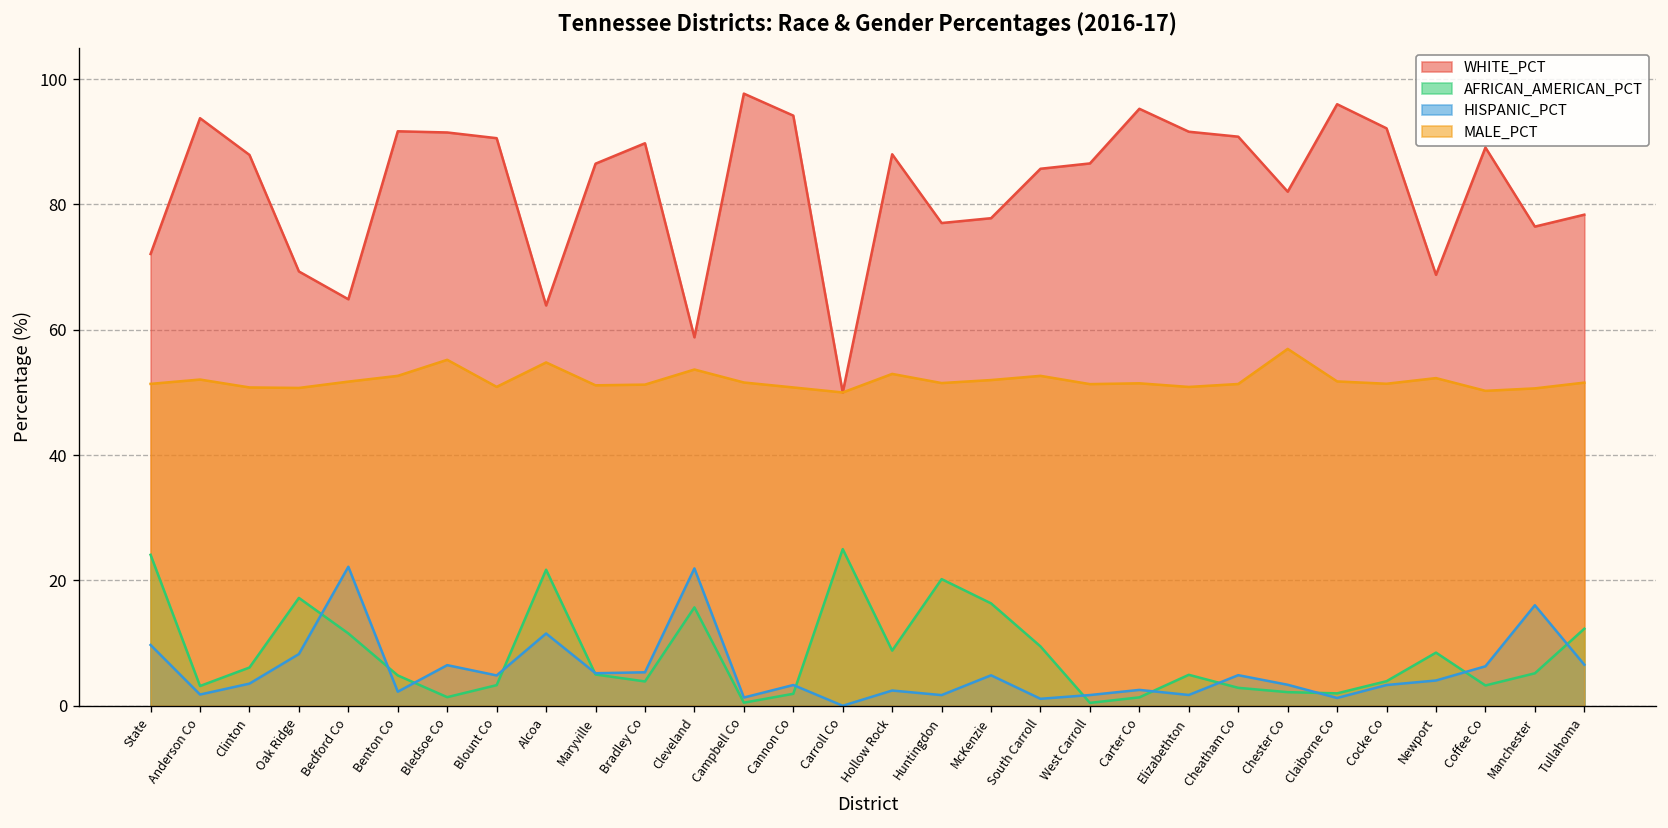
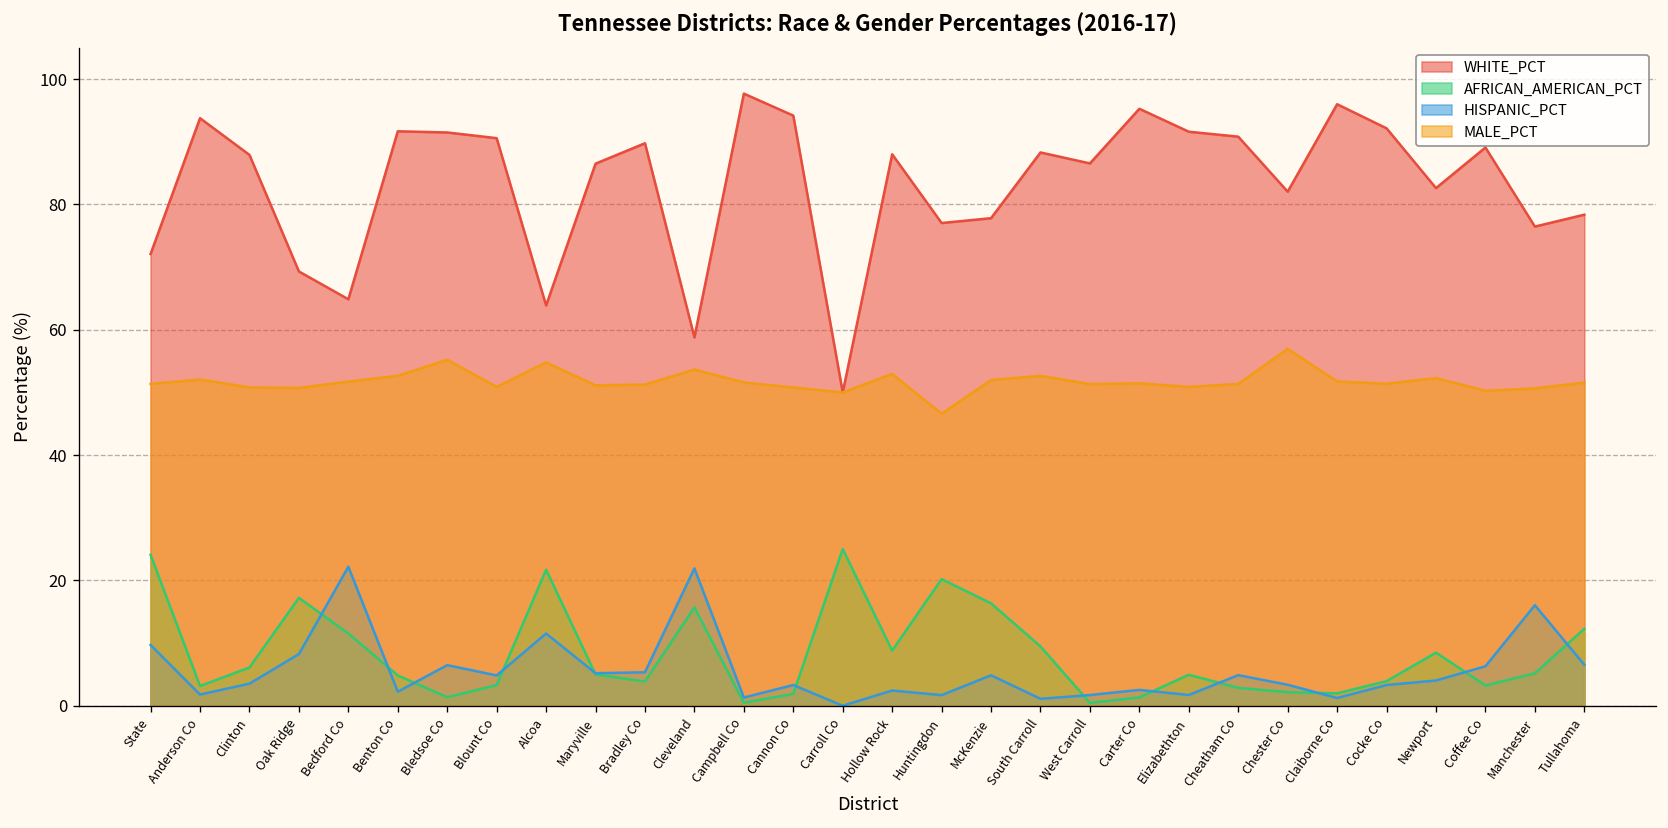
  {
    "WHITE_PCT": {
      "State": 72,
      "Anderson Co": 94,
      "Clinton": 88,
      "Oak Ridge": 69,
      "Bedford Co": 65,
      "Benton Co": 92,
      "Bledsoe Co": 91,
      "Blount Co": 91,
      "Alcoa": 64,
      "Maryville": 87,
      "Bradley Co": 90,
      "Cleveland": 59,
      "Campbell Co": 98,
      "Cannon Co": 94,
      "Hollow Rock": 88,
      "Huntingdon": 77,
      "McKenzie": 78,
-     "South Carroll": 86,
+     "South Carroll": 88,
      "West Carroll": 87,
      "Carter Co": 95,
      "Elizabethton": 92,
      "Cheatham Co": 91,
      "Chester Co": 82,
      "Claiborne Co": 96,
      "Cocke Co": 92,
-     "Newport": 69,
+     "Newport": 83,
      "Manchester": 76,
      "Tullahoma": 78
    },
    "AFRICAN_AMERICAN_PCT": {
      "State": 24,
      "Anderson Co": 3,
      "Clinton": 6,
      "Oak Ridge": 17,
      "Bedford Co": 12,
      "Benton Co": 5,
      "Bledsoe Co": 1,
      "Blount Co": 3,
      "Alcoa": 22,
      "Bradley Co": 4,
      "Cleveland": 16,
      "Campbell Co": 0,
      "Cannon Co": 2,
      "Carroll Co": 25,
      "Hollow Rock": 9,
      "Huntingdon": 20,
      "McKenzie": 16,
      "South Carroll": 9,
      "West Carroll": 0,
      "Carter Co": 1,
      "Elizabethton": 5,
      "Cheatham Co": 3,
      "Chester Co": 2,
      "Claiborne Co": 2,
      "Cocke Co": 4,
      "Newport": 8,
      "Coffee Co": 3,
      "Manchester": 5,
      "Tullahoma": 12
    },
    "HISPANIC_PCT": {
      "State": 10,
      "Anderson Co": 2,
      "Clinton": 4,
      "Oak Ridge": 8,
      "Bedford Co": 22,
      "Benton Co": 2,
      "Bledsoe Co": 6,
      "Blount Co": 5,
      "Alcoa": 12,
      "Bradley Co": 5,
      "Cleveland": 22,
      "Campbell Co": 1,
      "Cannon Co": 3,
      "Carroll Co": 0,
      "Hollow Rock": 2,
      "Huntingdon": 2,
      "McKenzie": 5,
      "South Carroll": 1,
      "West Carroll": 2,
      "Carter Co": 3,
      "Elizabethton": 2,
      "Cheatham Co": 5,
      "Chester Co": 3,
      "Claiborne Co": 1,
      "Cocke Co": 3,
      "Newport": 4,
      "Coffee Co": 6,
      "Manchester": 16,
      "Tullahoma": 7
    },
    "MALE_PCT": {
      "State": 51,
      "Anderson Co": 52,
      "Clinton": 51,
      "Oak Ridge": 51,
      "Bedford Co": 52,
      "Benton Co": 53,
      "Bledsoe Co": 55,
      "Blount Co": 51,
      "Alcoa": 55,
      "Maryville": 51,
      "Bradley Co": 51,
      "Cleveland": 54,
      "Campbell Co": 52,
      "Cannon Co": 51,
      "Hollow Rock": 53,
-     "Huntingdon": 52,
+     "Huntingdon": 47,
      "McKenzie": 52,
      "South Carroll": 53,
      "West Carroll": 51,
      "Carter Co": 51,
      "Elizabethton": 51,
      "Cheatham Co": 51,
      "Chester Co": 57,
      "Claiborne Co": 52,
      "Cocke Co": 51,
      "Newport": 52,
      "Coffee Co": 50,
      "Manchester": 51,
      "Tullahoma": 52
    }
  }
